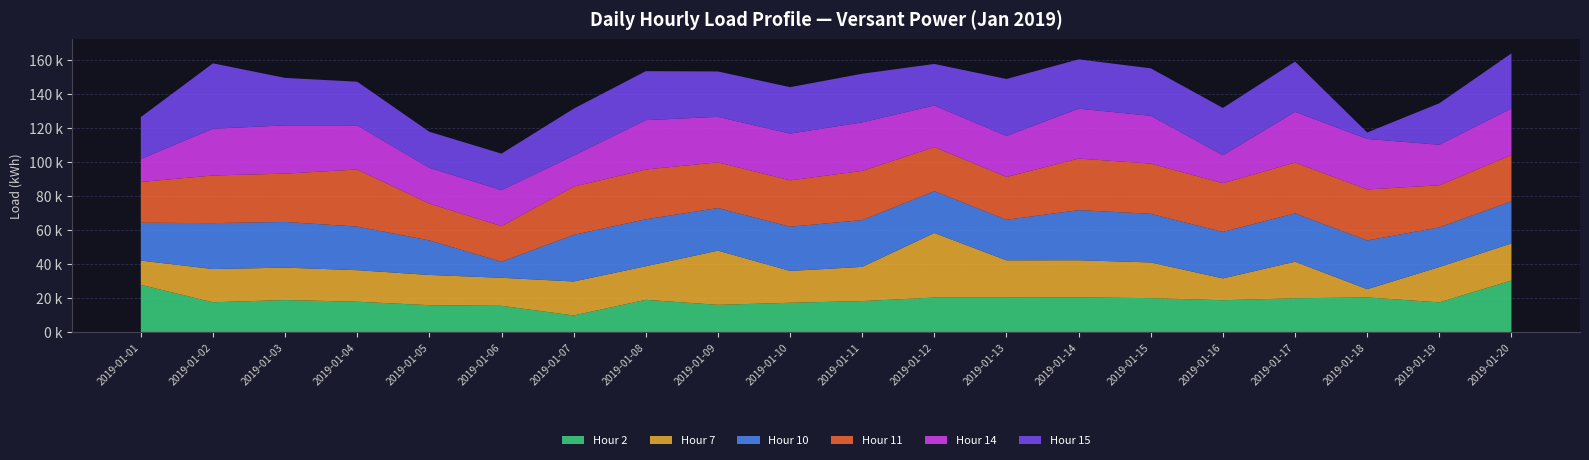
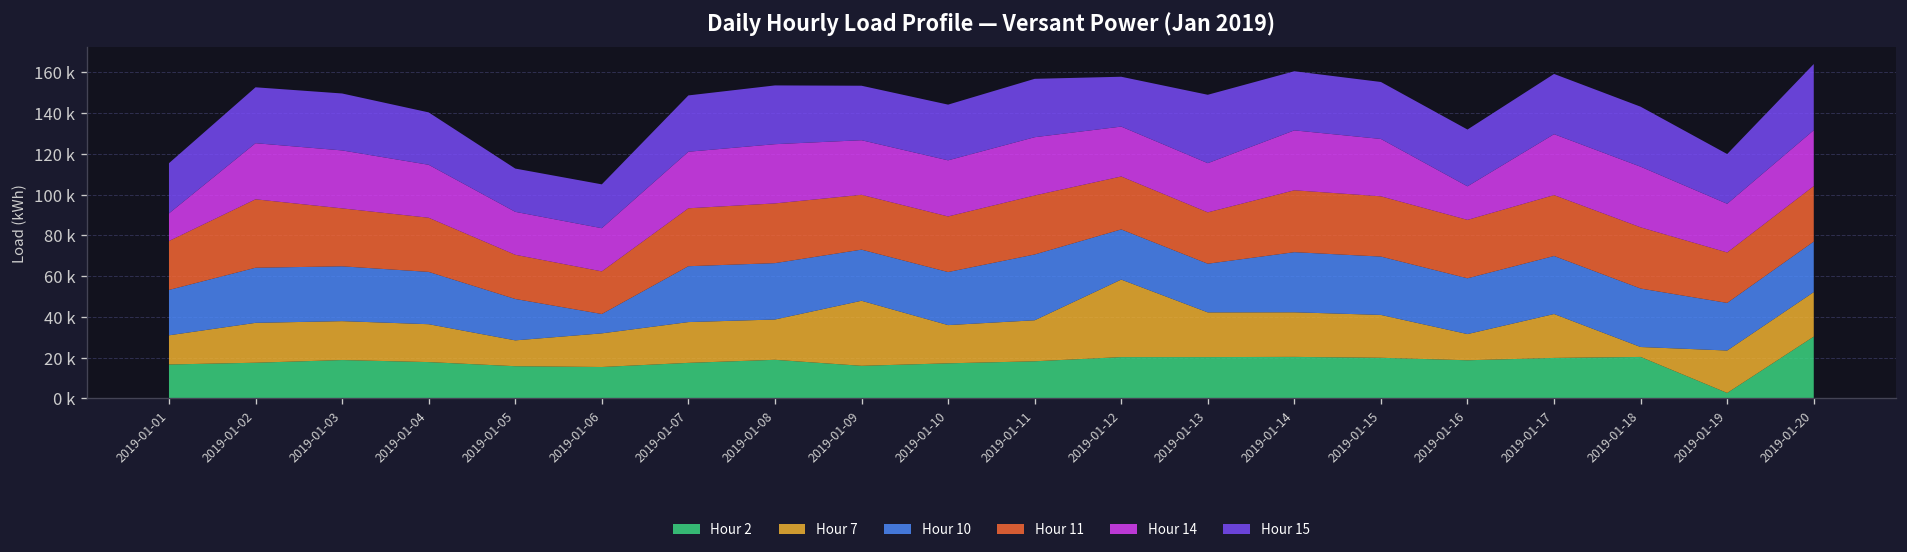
  {
    "Hour 2": {
-     "2019-01-01": 28000,
+     "2019-01-01": 17000,
      "2019-01-02": 17000,
      "2019-01-03": 19000,
      "2019-01-04": 18000,
      "2019-01-05": 16000,
      "2019-01-06": 15000,
-     "2019-01-07": 10000,
+     "2019-01-07": 17000,
      "2019-01-08": 19000,
      "2019-01-09": 16000,
      "2019-01-10": 17000,
      "2019-01-11": 18000,
      "2019-01-12": 20000,
      "2019-01-13": 20000,
      "2019-01-14": 20000,
      "2019-01-15": 20000,
      "2019-01-16": 19000,
      "2019-01-17": 20000,
      "2019-01-18": 20000,
-     "2019-01-19": 17000,
+     "2019-01-19": 3000,
      "2019-01-20": 30000
    },
    "Hour 7": {
      "2019-01-01": 14000,
      "2019-01-02": 20000,
      "2019-01-03": 19000,
      "2019-01-04": 19000,
-     "2019-01-05": 18000,
+     "2019-01-05": 13000,
      "2019-01-06": 17000,
      "2019-01-07": 20000,
      "2019-01-08": 20000,
      "2019-01-09": 32000,
      "2019-01-10": 19000,
      "2019-01-11": 20000,
      "2019-01-12": 38000,
      "2019-01-13": 22000,
      "2019-01-14": 22000,
      "2019-01-15": 21000,
      "2019-01-16": 13000,
      "2019-01-17": 22000,
      "2019-01-18": 5000,
      "2019-01-19": 21000,
      "2019-01-20": 22000
    },
    "Hour 10": {
      "2019-01-01": 22000,
      "2019-01-02": 27000,
      "2019-01-03": 27000,
      "2019-01-04": 26000,
      "2019-01-05": 20000,
      "2019-01-06": 9000,
      "2019-01-07": 27000,
      "2019-01-08": 28000,
      "2019-01-09": 25000,
      "2019-01-10": 26000,
-     "2019-01-11": 28000,
+     "2019-01-11": 32000,
      "2019-01-12": 25000,
      "2019-01-13": 24000,
      "2019-01-14": 30000,
      "2019-01-15": 29000,
      "2019-01-16": 27000,
      "2019-01-17": 28000,
      "2019-01-18": 29000,
      "2019-01-19": 23000,
      "2019-01-20": 25000
    },
    "Hour 11": {
      "2019-01-01": 24000,
-     "2019-01-02": 28000,
+     "2019-01-02": 34000,
      "2019-01-03": 28000,
-     "2019-01-04": 34000,
+     "2019-01-04": 27000,
      "2019-01-05": 22000,
      "2019-01-06": 21000,
      "2019-01-07": 28000,
      "2019-01-08": 29000,
      "2019-01-09": 27000,
      "2019-01-10": 27000,
      "2019-01-11": 29000,
      "2019-01-12": 26000,
      "2019-01-13": 25000,
      "2019-01-14": 30000,
      "2019-01-15": 30000,
      "2019-01-16": 29000,
      "2019-01-17": 30000,
      "2019-01-18": 30000,
      "2019-01-19": 25000,
      "2019-01-20": 27000
    },
    "Hour 14": {
      "2019-01-01": 14000,
      "2019-01-02": 28000,
      "2019-01-03": 28000,
      "2019-01-04": 26000,
      "2019-01-05": 21000,
      "2019-01-06": 21000,
-     "2019-01-07": 18000,
+     "2019-01-07": 28000,
      "2019-01-08": 29000,
      "2019-01-09": 27000,
      "2019-01-10": 28000,
      "2019-01-11": 29000,
      "2019-01-12": 24000,
      "2019-01-13": 24000,
      "2019-01-14": 29000,
      "2019-01-15": 28000,
      "2019-01-16": 16000,
      "2019-01-17": 30000,
      "2019-01-18": 30000,
      "2019-01-19": 24000,
      "2019-01-20": 27000
    },
    "Hour 15": {
      "2019-01-01": 25000,
-     "2019-01-02": 39000,
+     "2019-01-02": 27000,
      "2019-01-03": 28000,
      "2019-01-04": 26000,
      "2019-01-05": 21000,
      "2019-01-06": 22000,
      "2019-01-07": 28000,
      "2019-01-08": 29000,
      "2019-01-09": 27000,
      "2019-01-10": 27000,
      "2019-01-11": 29000,
      "2019-01-12": 24000,
      "2019-01-13": 34000,
      "2019-01-14": 29000,
      "2019-01-15": 28000,
      "2019-01-16": 28000,
      "2019-01-17": 30000,
-     "2019-01-18": 4000,
+     "2019-01-18": 29000,
      "2019-01-19": 24000,
      "2019-01-20": 32000
    }
  }
